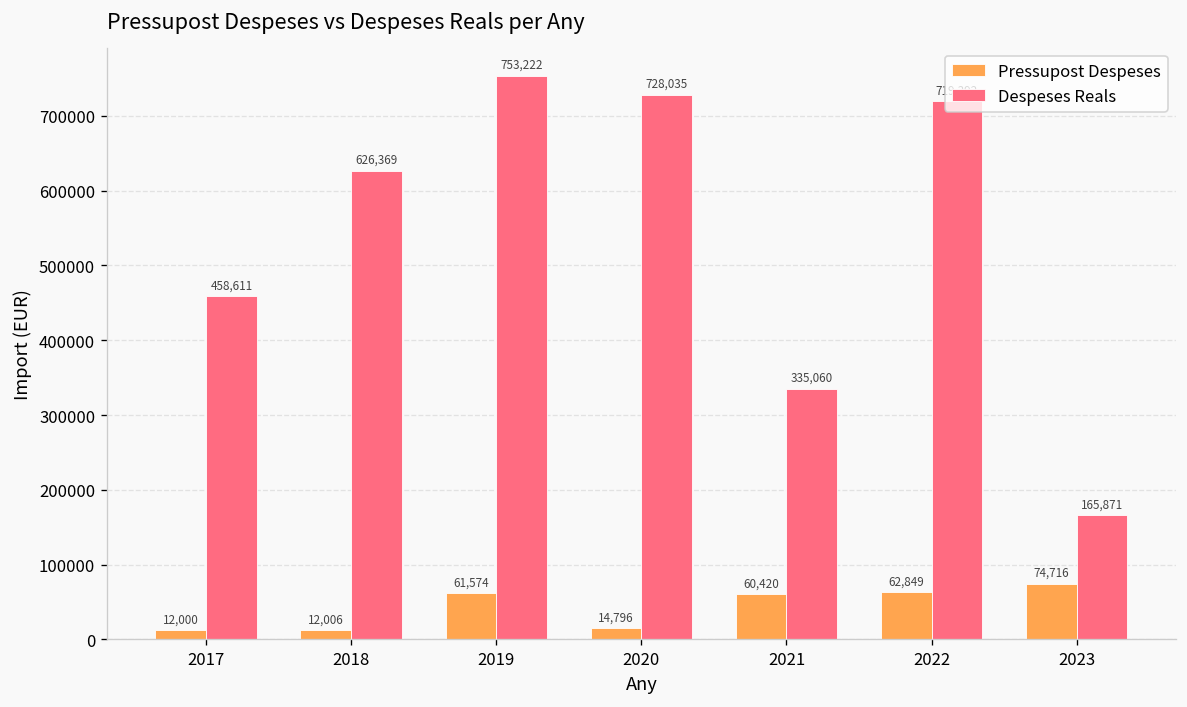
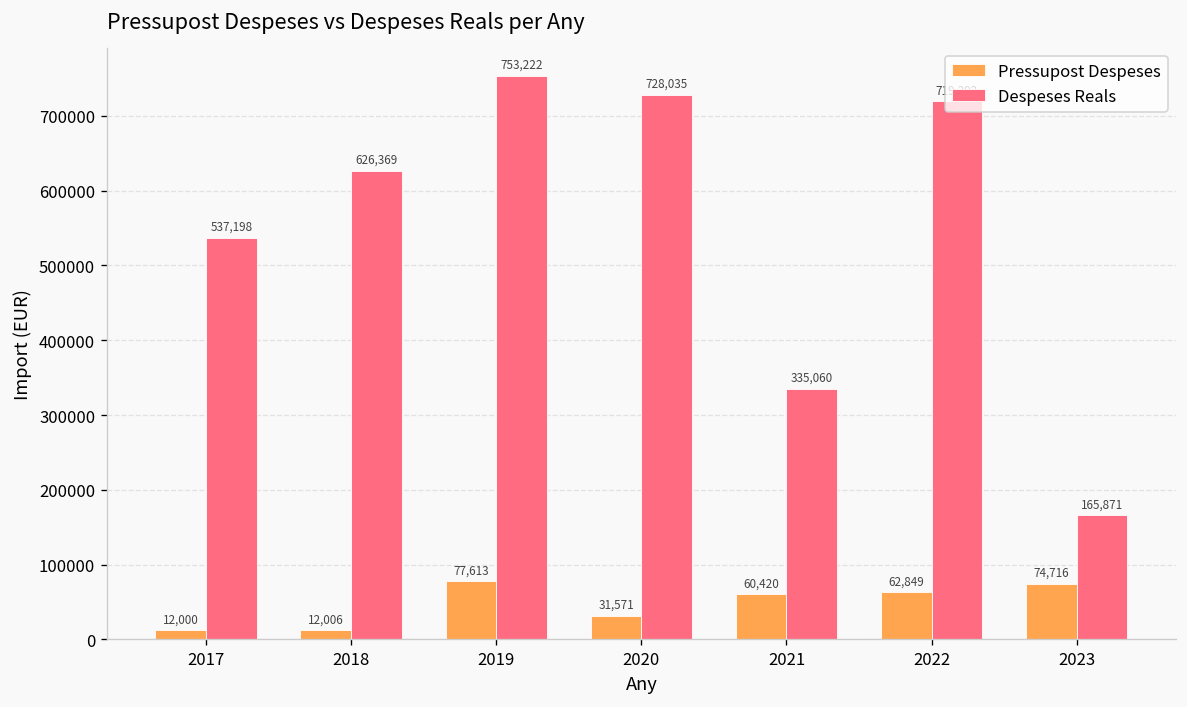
  {
    "Pressupost Despeses": {
      "2017": "12,000",
      "2018": "12,006",
-     "2019": "61,574",
-     "2020": "14,796",
+     "2019": "77,613",
+     "2020": "31,571",
      "2021": "60,420",
      "2022": "62,849",
      "2023": "74,716"
    },
    "Despeses Reals": {
-     "2017": "458,611",
+     "2017": "537,198",
      "2018": "626,369",
      "2019": "753,222",
      "2020": "728,035",
      "2021": "335,060",
      "2023": "165,871"
    }
  }
